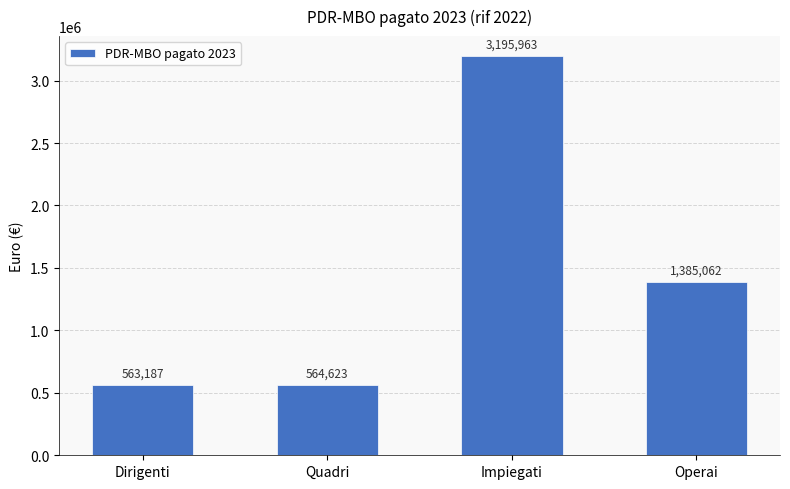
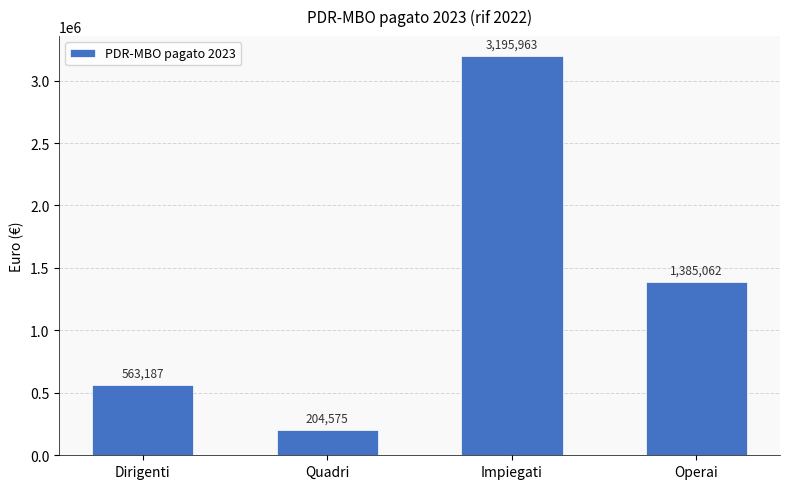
  {
    "Dirigenti": "563,187",
-   "Quadri": "564,623",
+   "Quadri": "204,575",
    "Impiegati": "3,195,963",
    "Operai": "1,385,062"
  }
